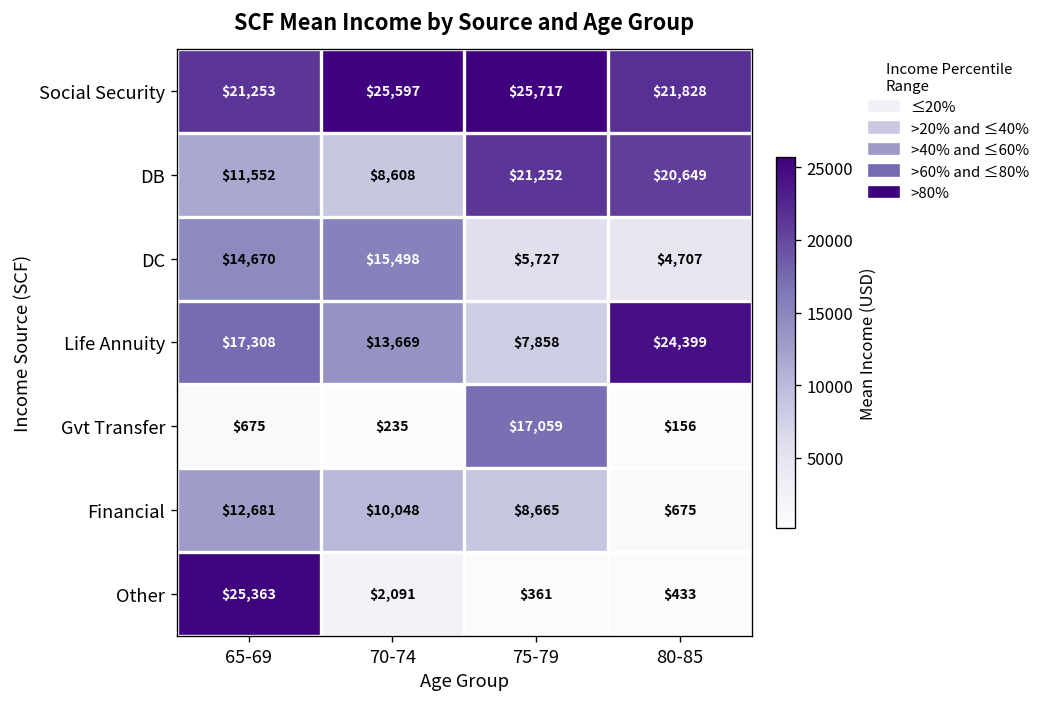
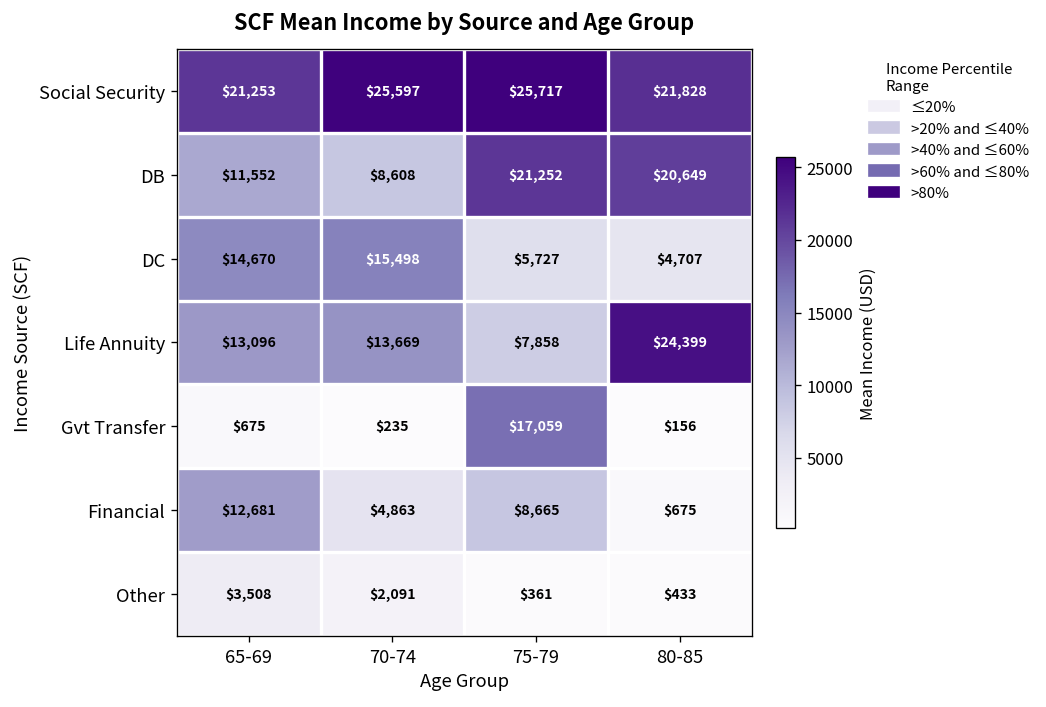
  {
    "Social Security": {
      "65-69": "$21,253",
      "70-74": "$25,597",
      "75-79": "$25,717",
      "80-85": "$21,828"
    },
    "DB": {
      "65-69": "$11,552",
      "70-74": "$8,608",
      "75-79": "$21,252",
      "80-85": "$20,649"
    },
    "DC": {
      "65-69": "$14,670",
      "70-74": "$15,498",
      "75-79": "$5,727",
      "80-85": "$4,707"
    },
    "Life Annuity": {
-     "65-69": "$17,308",
+     "65-69": "$13,096",
      "70-74": "$13,669",
      "75-79": "$7,858",
      "80-85": "$24,399"
    },
    "Gvt Transfer": {
      "65-69": "$675",
      "70-74": "$235",
      "75-79": "$17,059",
      "80-85": "$156"
    },
    "Financial": {
      "65-69": "$12,681",
-     "70-74": "$10,048",
+     "70-74": "$4,863",
      "75-79": "$8,665",
      "80-85": "$675"
    },
    "Other": {
-     "65-69": "$25,363",
+     "65-69": "$3,508",
      "70-74": "$2,091",
      "75-79": "$361",
      "80-85": "$433"
    }
  }
